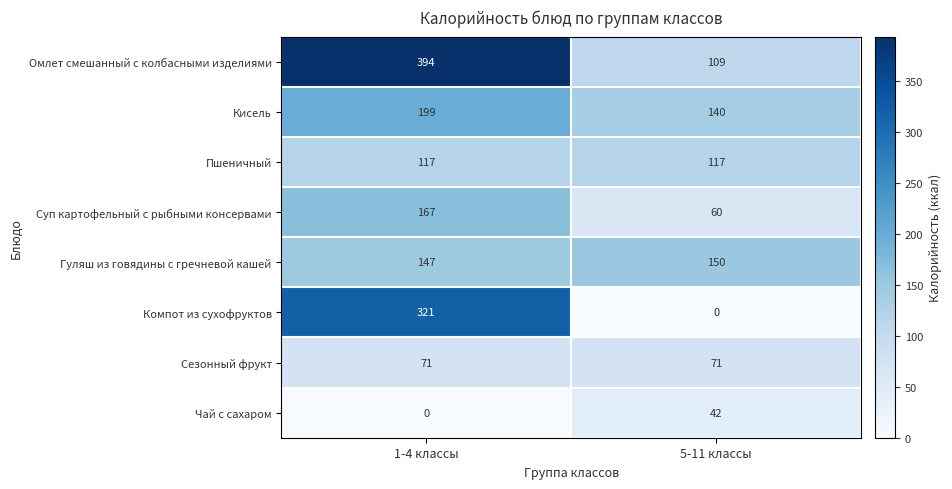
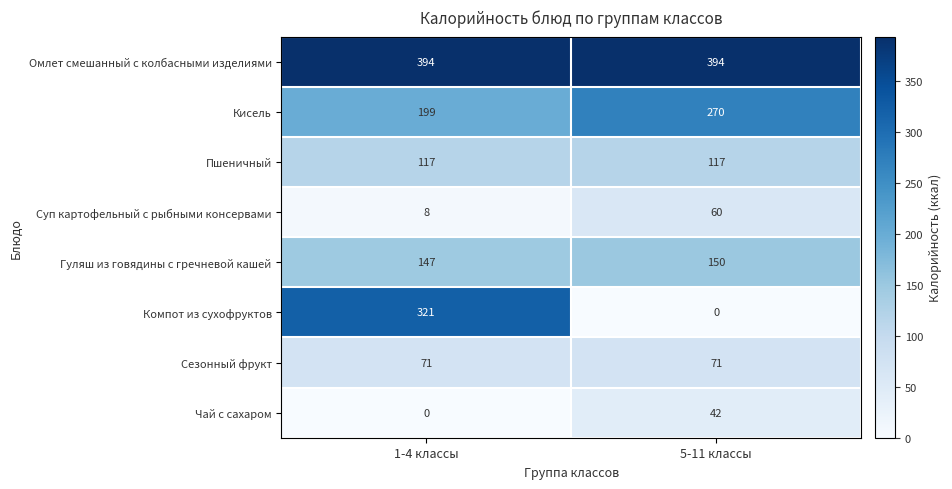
  {
    "Омлет смешанный с колбасными изделиями": {
      "1-4 классы": 394,
-     "5-11 классы": 109
+     "5-11 классы": 394
    },
    "Кисель": {
      "1-4 классы": 199,
-     "5-11 классы": 140
+     "5-11 классы": 270
    },
    "Пшеничный": {
      "1-4 классы": 117,
      "5-11 классы": 117
    },
    "Суп картофельный с рыбными консервами": {
-     "1-4 классы": 167,
+     "1-4 классы": 8,
      "5-11 классы": 60
    },
    "Гуляш из говядины с гречневой кашей": {
      "1-4 классы": 147,
      "5-11 классы": 150
    },
    "Компот из сухофруктов": {
      "1-4 классы": 321,
      "5-11 классы": 0
    },
    "Сезонный фрукт": {
      "1-4 классы": 71,
      "5-11 классы": 71
    },
    "Чай с сахаром": {
      "1-4 классы": 0,
      "5-11 классы": 42
    }
  }
